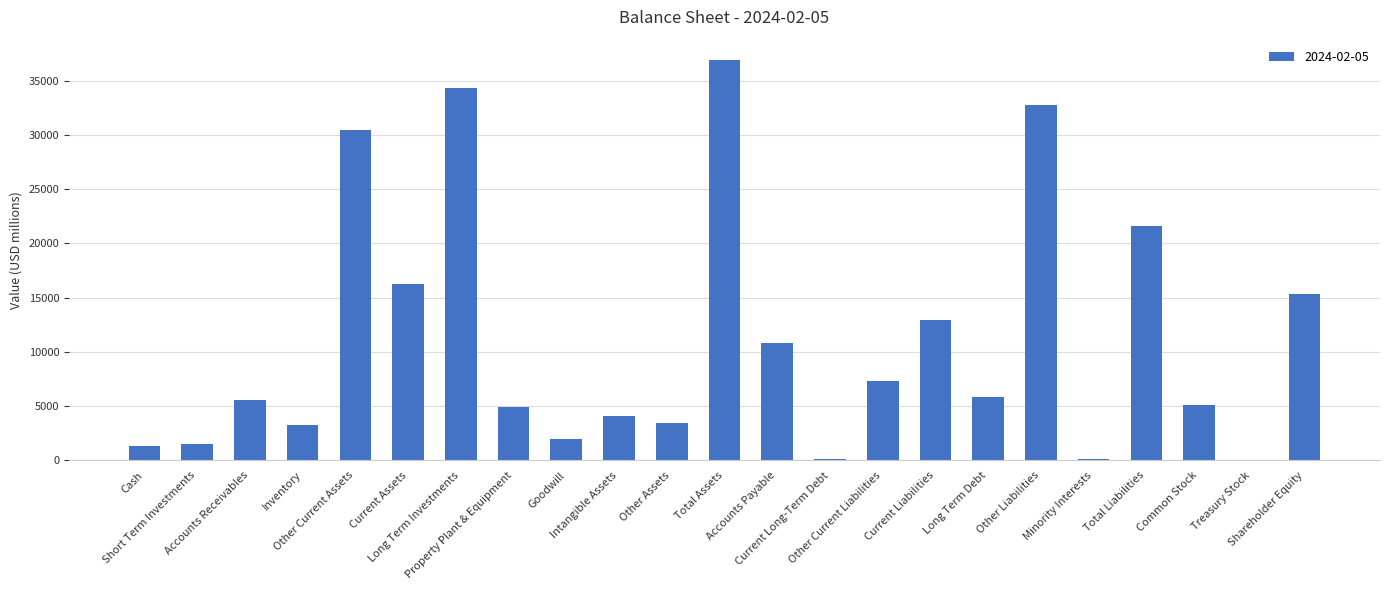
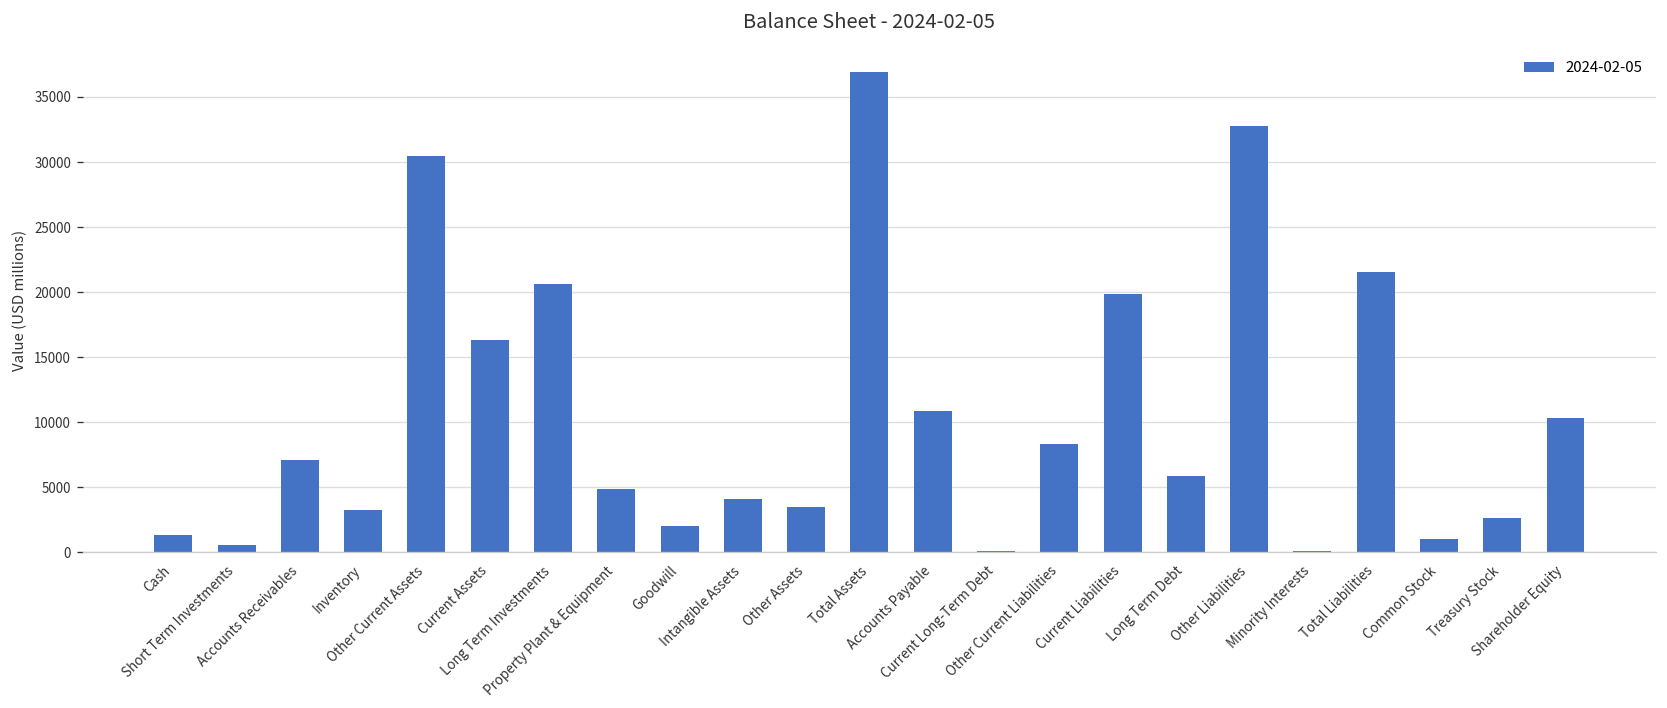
  {
    "Cash": 1300,
-   "Short Term Investments": 1500,
-   "Accounts Receivables": 5500,
+   "Short Term Investments": 600,
+   "Accounts Receivables": 7100,
    "Inventory": 3300,
    "Other Current Assets": 30400,
    "Current Assets": 16300,
-   "Long Term Investments": 34400,
+   "Long Term Investments": 20600,
    "Property Plant & Equipment": 4900,
    "Goodwill": 2000,
    "Intangible Assets": 4100,
    "Other Assets": 3500,
    "Total Assets": 36900,
    "Accounts Payable": 10800,
-   "Other Current Liabilities": 7300,
-   "Current Liabilities": 13000,
+   "Other Current Liabilities": 8400,
+   "Current Liabilities": 19900,
    "Long Term Debt": 5900,
    "Other Liabilities": 32800,
    "Total Liabilities": 21600,
-   "Common Stock": 5100,
-   "Treasury Stock": 0,
-   "Shareholder Equity": 15400
+   "Common Stock": 1000,
+   "Treasury Stock": 2600,
+   "Shareholder Equity": 10300
  }
